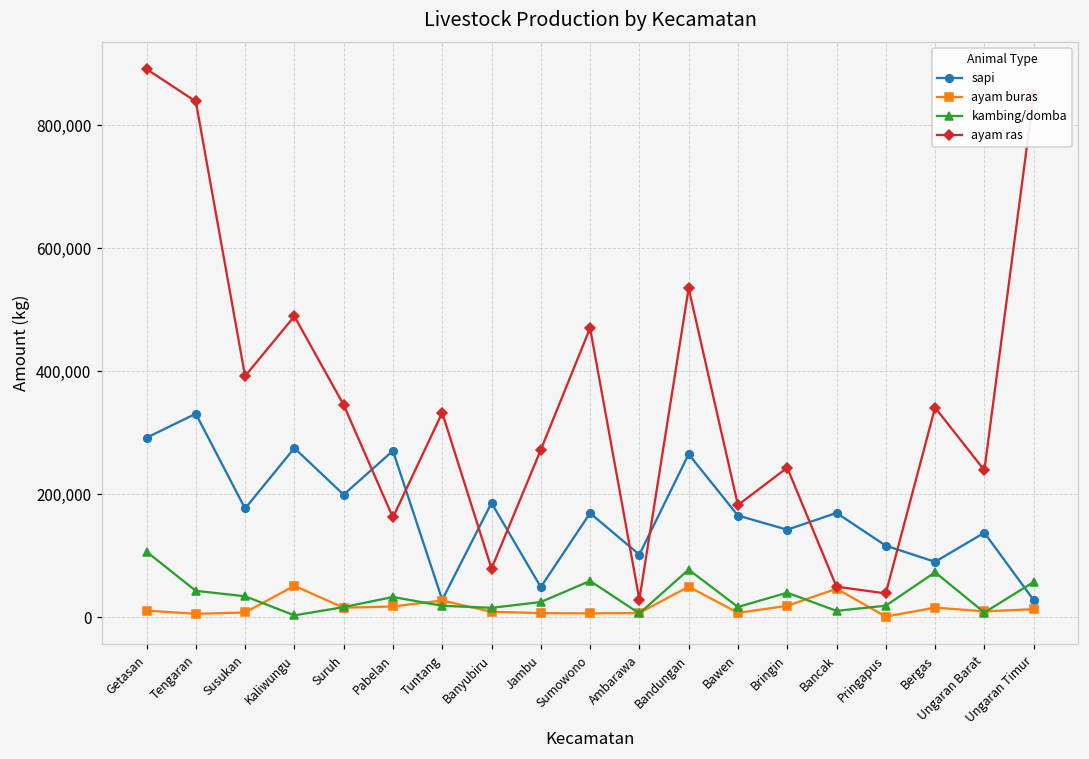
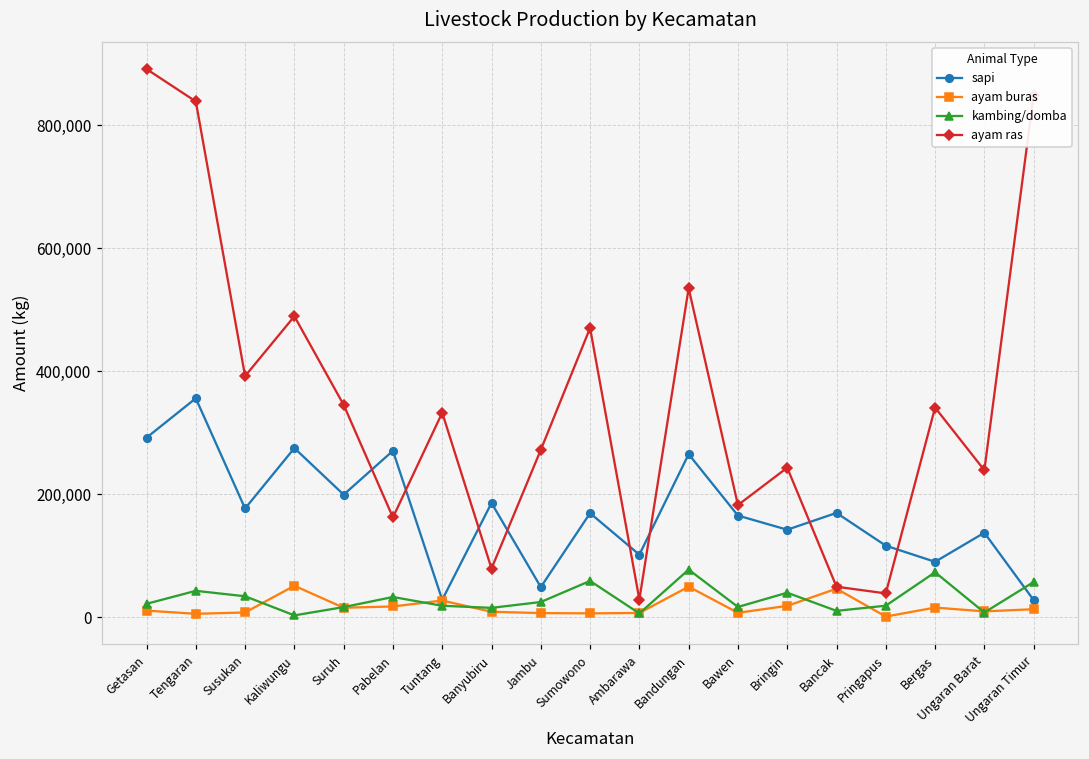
  {
    "sapi": {
      "Getasan": "290,000",
-     "Tengaran": "330,000",
+     "Tengaran": "360,000",
      "Susukan": "180,000",
      "Kaliwungu": "270,000",
      "Suruh": "200,000",
      "Pabelan": "270,000",
      "Banyubiru": "190,000",
      "Jambu": "50,000",
      "Sumowono": "170,000",
      "Ambarawa": "100,000",
      "Bandungan": "270,000",
      "Bawen": "170,000",
      "Bringin": "140,000",
      "Bancak": "170,000",
      "Pringapus": "120,000",
      "Bergas": "90,000",
      "Ungaran Barat": "140,000",
      "Ungaran Timur": "30,000"
    },
    "ayam buras": {
      "Getasan": "10,000",
      "Tengaran": "10,000",
      "Susukan": "10,000",
      "Kaliwungu": "50,000",
      "Pabelan": "20,000",
      "Banyubiru": "10,000",
      "Jambu": "10,000",
      "Sumowono": "10,000",
      "Bandungan": "50,000",
      "Bawen": "10,000",
      "Bringin": "20,000",
      "Pringapus": "0",
      "Bergas": "20,000",
      "Ungaran Timur": "10,000"
    },
    "kambing/domba": {
-     "Getasan": "110,000",
+     "Getasan": "20,000",
      "Tengaran": "40,000",
      "Susukan": "30,000",
      "Kaliwungu": "0",
      "Pabelan": "30,000",
      "Tuntang": "20,000",
      "Banyubiru": "20,000",
      "Jambu": "20,000",
      "Sumowono": "60,000",
      "Bandungan": "80,000",
      "Bawen": "20,000",
      "Bringin": "40,000",
      "Bancak": "10,000",
      "Pringapus": "20,000",
      "Bergas": "70,000",
      "Ungaran Timur": "60,000"
    },
    "ayam ras": {
      "Getasan": "890,000",
      "Tengaran": "840,000",
      "Susukan": "390,000",
      "Kaliwungu": "490,000",
      "Suruh": "350,000",
      "Pabelan": "160,000",
      "Tuntang": "330,000",
      "Banyubiru": "80,000",
      "Jambu": "270,000",
      "Sumowono": "470,000",
      "Ambarawa": "30,000",
      "Bandungan": "530,000",
      "Bawen": "180,000",
      "Bringin": "240,000",
      "Pringapus": "40,000",
      "Bergas": "340,000",
      "Ungaran Barat": "240,000"
    }
  }
